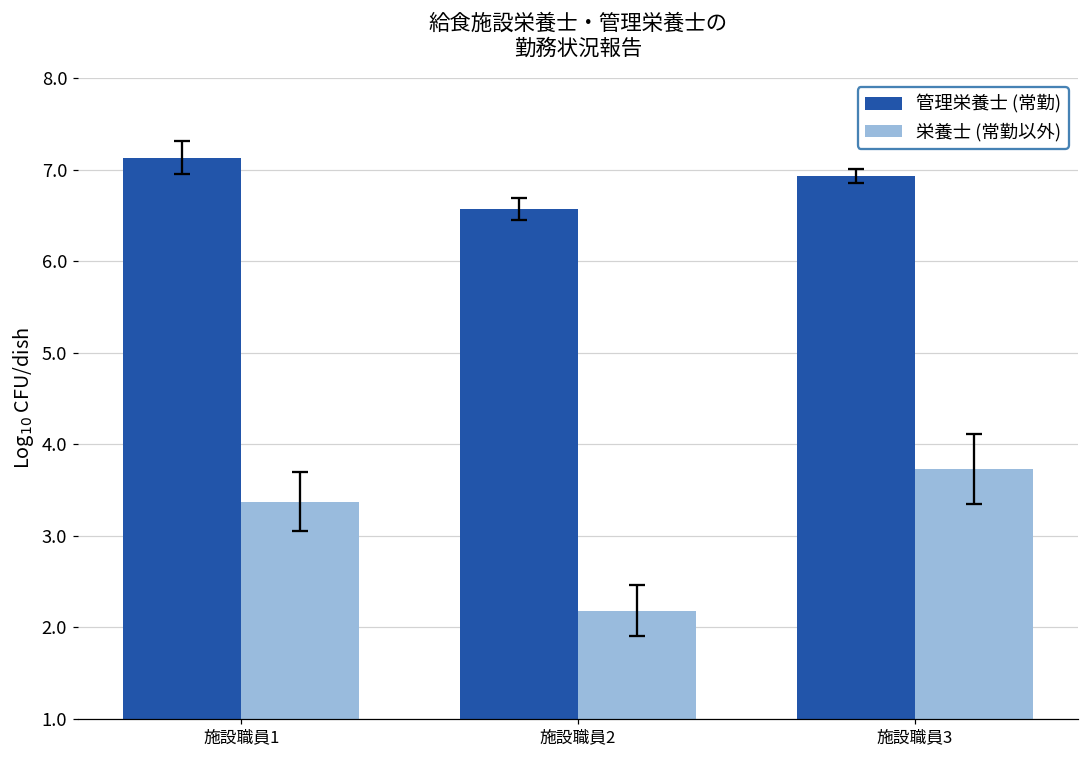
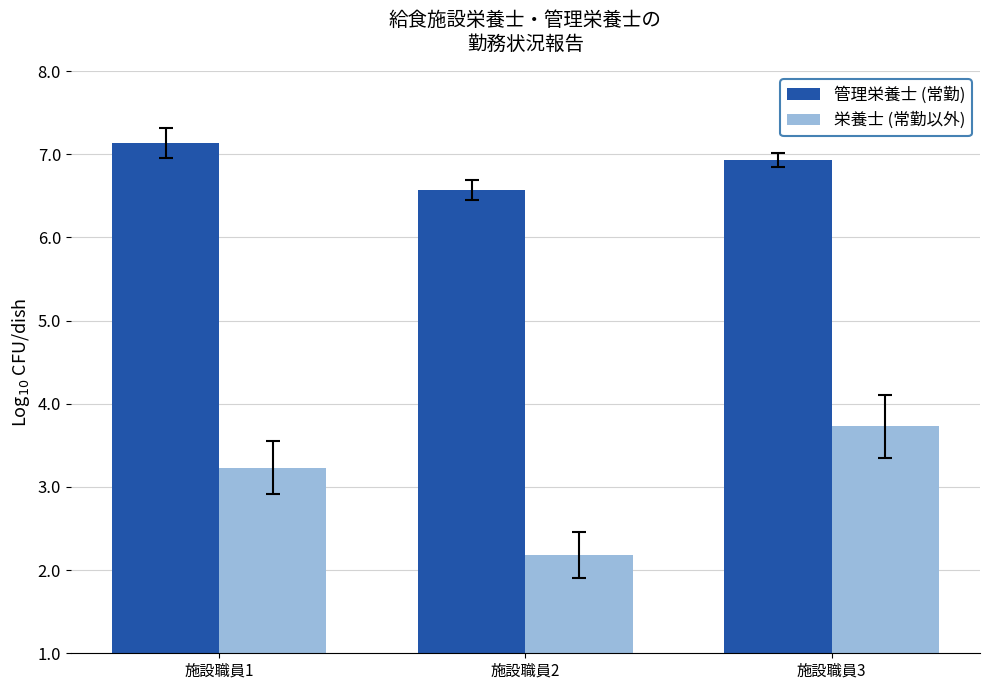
  {
    "栄養士 (常勤以外)": {
-     "施設職員1": 3.4,
+     "施設職員1": 3.2,
      "施設職員2": 2.2,
      "施設職員3": 3.7
    }
  }
